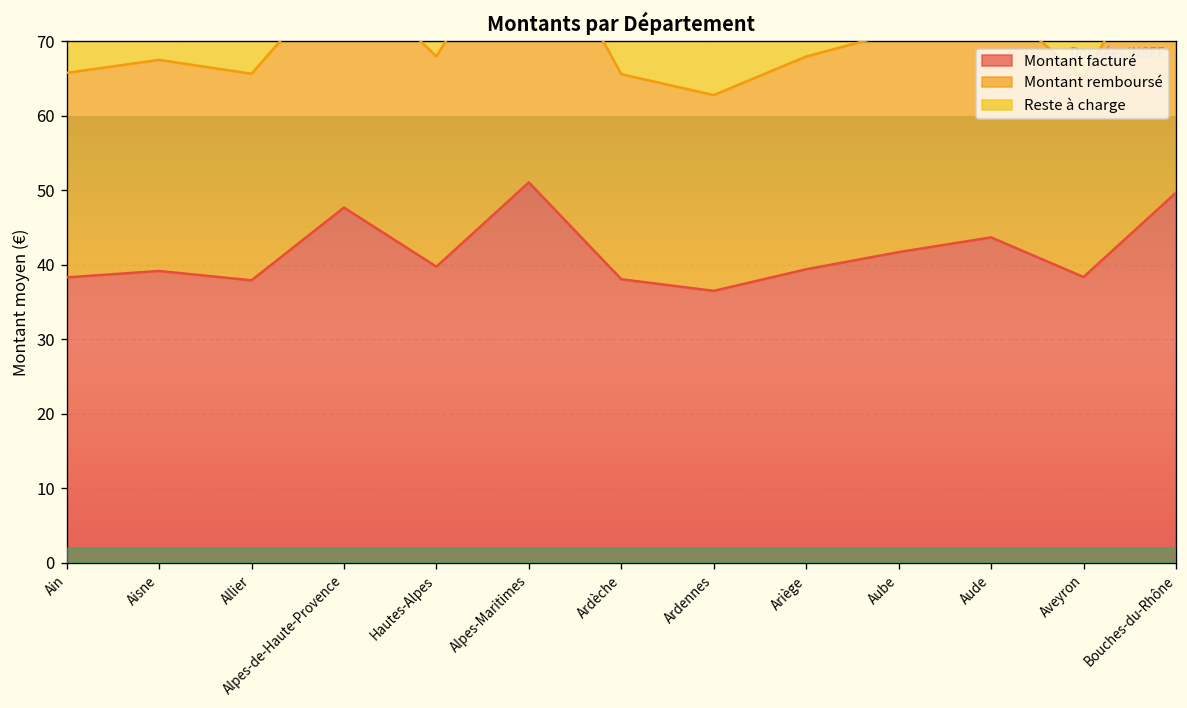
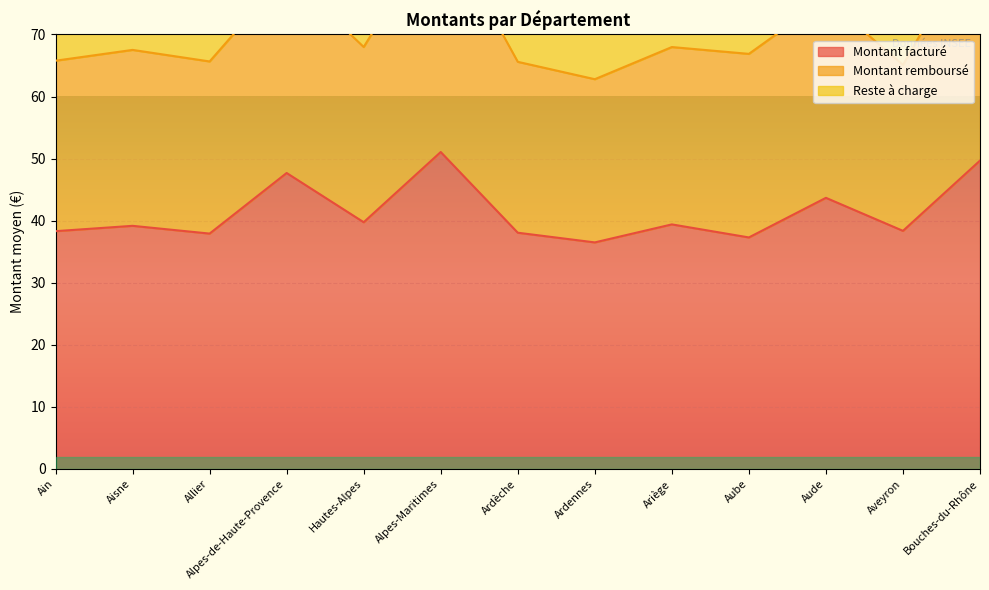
  {
    "Montant facturé": {
      "Ain": 38,
      "Aisne": 39,
      "Allier": 38,
      "Alpes-de-Haute-Provence": 48,
      "Hautes-Alpes": 40,
      "Alpes-Maritimes": 51,
      "Ardèche": 38,
      "Ardennes": 37,
      "Ariège": 39,
-     "Aube": 42,
+     "Aube": 37,
      "Aude": 44,
      "Aveyron": 38,
      "Bouches-du-Rhône": 50
    }
  }
